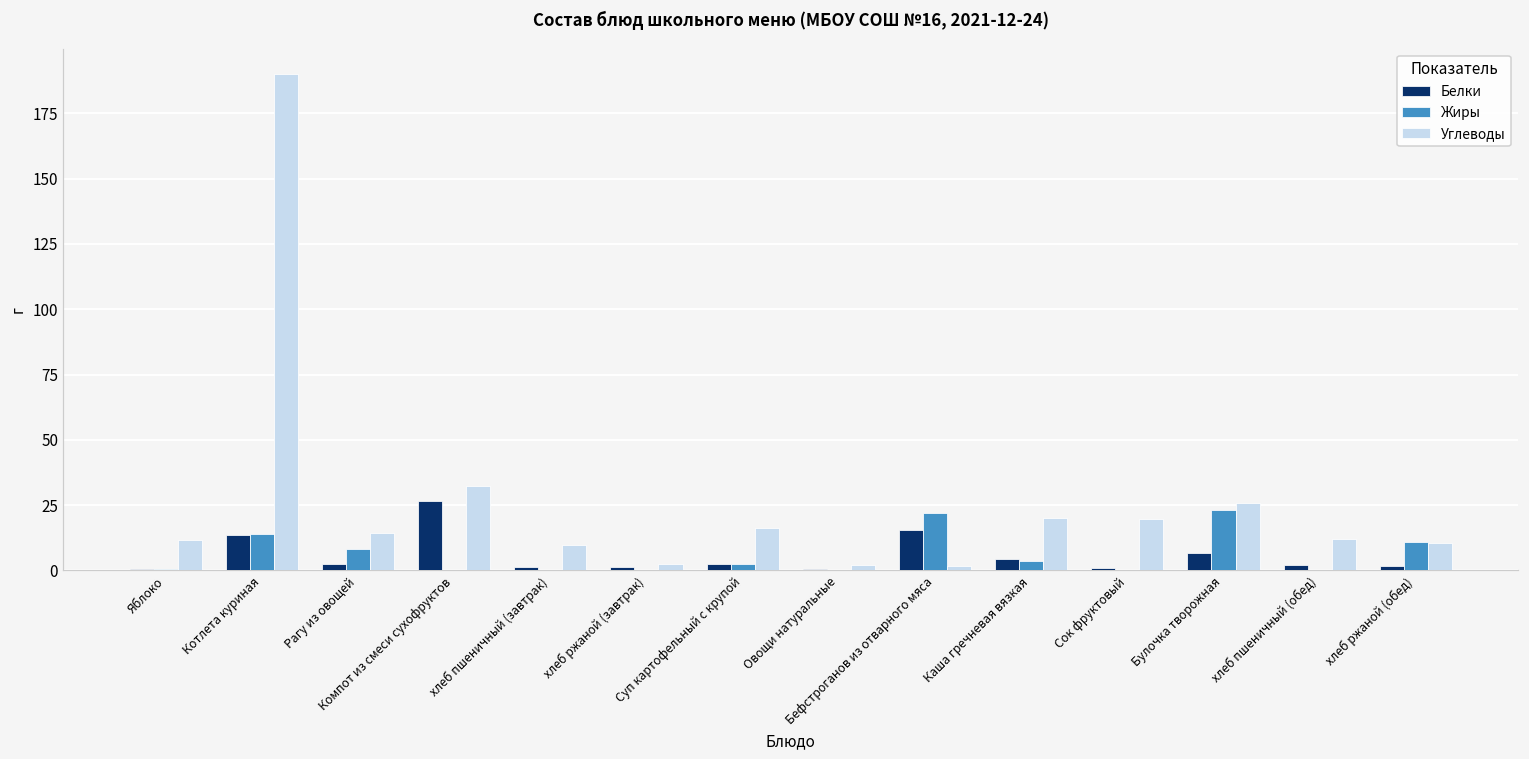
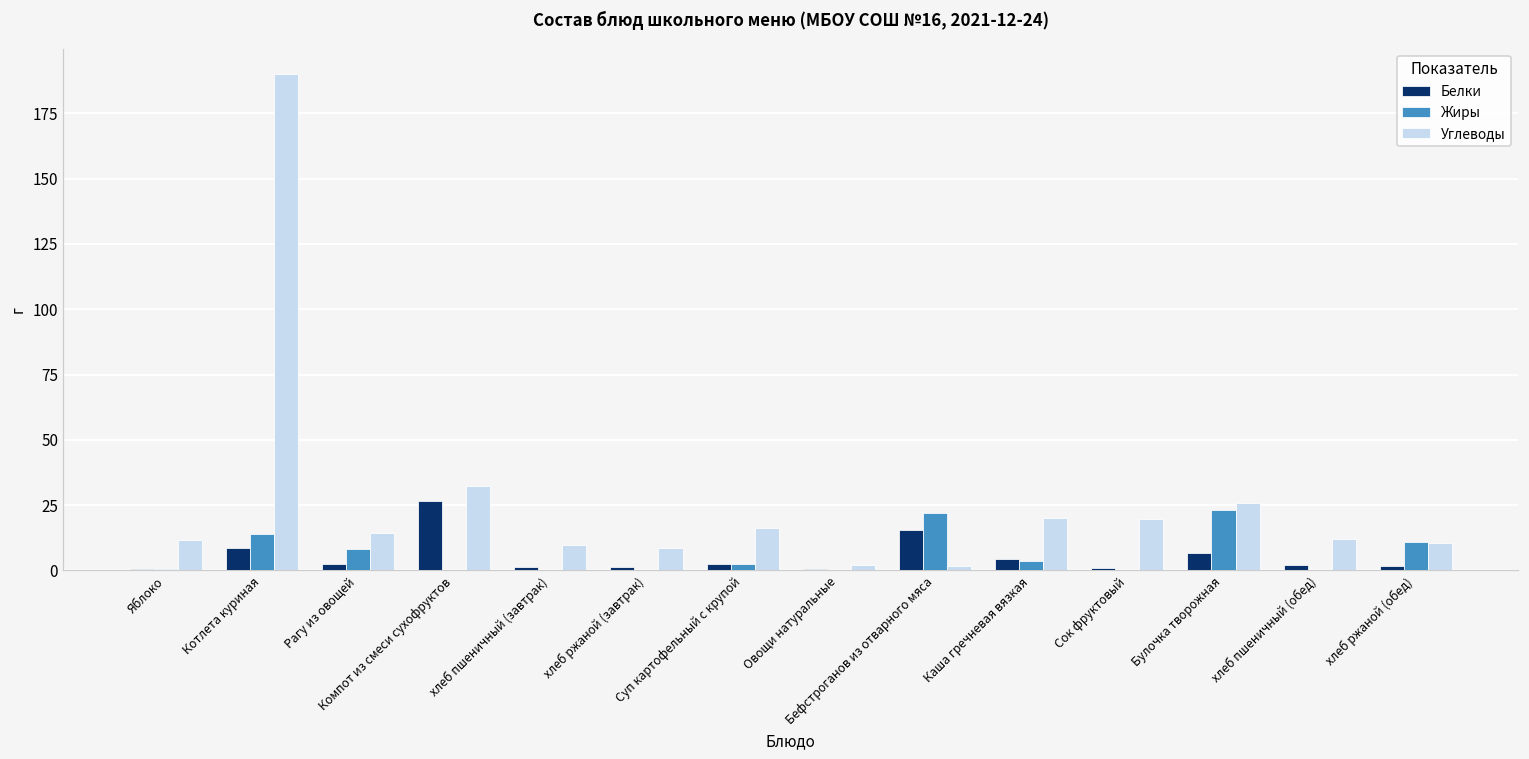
  {
    "Белки": {
-     "Котлета куриная": 14,
+     "Котлета куриная": 9,
      "Рагу из овощей": 3,
      "Компот из смеси сухофруктов": 27,
      "хлеб пшеничный (завтрак)": 2,
      "хлеб ржаной (завтрак)": 1,
      "Суп картофельный с крупой": 2,
      "Бефстроганов из отварного мяса": 16,
      "Каша гречневая вязкая": 4,
      "Булочка творожная": 7,
      "хлеб пшеничный (обед)": 2,
      "хлеб ржаной (обед)": 2
    },
    "Жиры": {
      "Котлета куриная": 14,
      "Рагу из овощей": 8,
      "Компот из смеси сухофруктов": 0,
      "Суп картофельный с крупой": 2,
      "Бефстроганов из отварного мяса": 22,
      "Каша гречневая вязкая": 3,
      "Булочка творожная": 23,
      "хлеб ржаной (обед)": 11
    },
    "Углеводы": {
      "Яблоко": 12,
      "Котлета куриная": 190,
      "Рагу из овощей": 15,
      "Компот из смеси сухофруктов": 32,
      "хлеб пшеничный (завтрак)": 10,
-     "хлеб ржаной (завтрак)": 3,
+     "хлеб ржаной (завтрак)": 9,
      "Суп картофельный с крупой": 16,
      "Овощи натуральные": 2,
      "Бефстроганов из отварного мяса": 2,
      "Каша гречневая вязкая": 20,
      "Сок фруктовый": 20,
      "Булочка творожная": 26,
      "хлеб пшеничный (обед)": 12,
      "хлеб ржаной (обед)": 11
    }
  }
